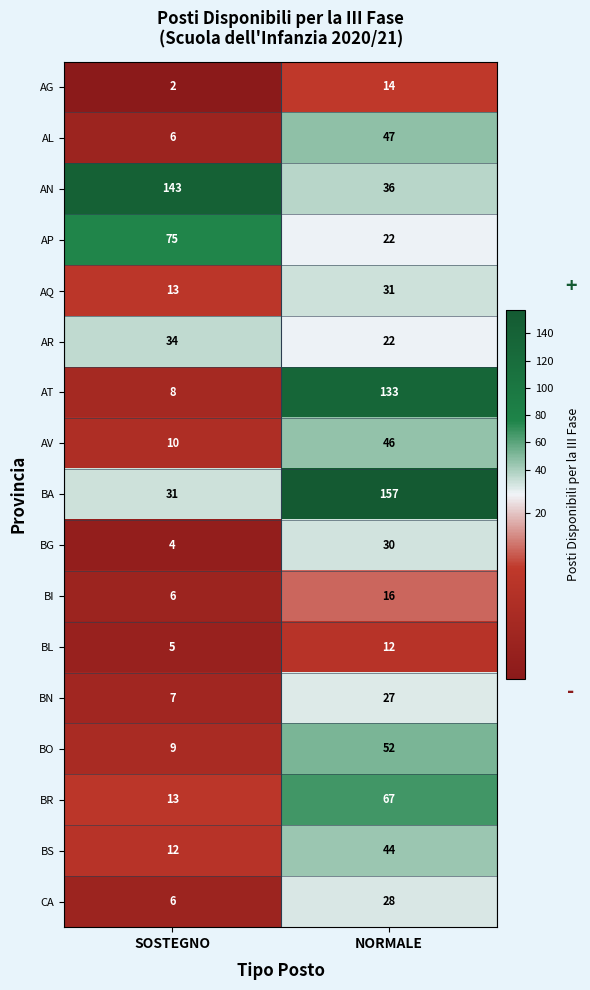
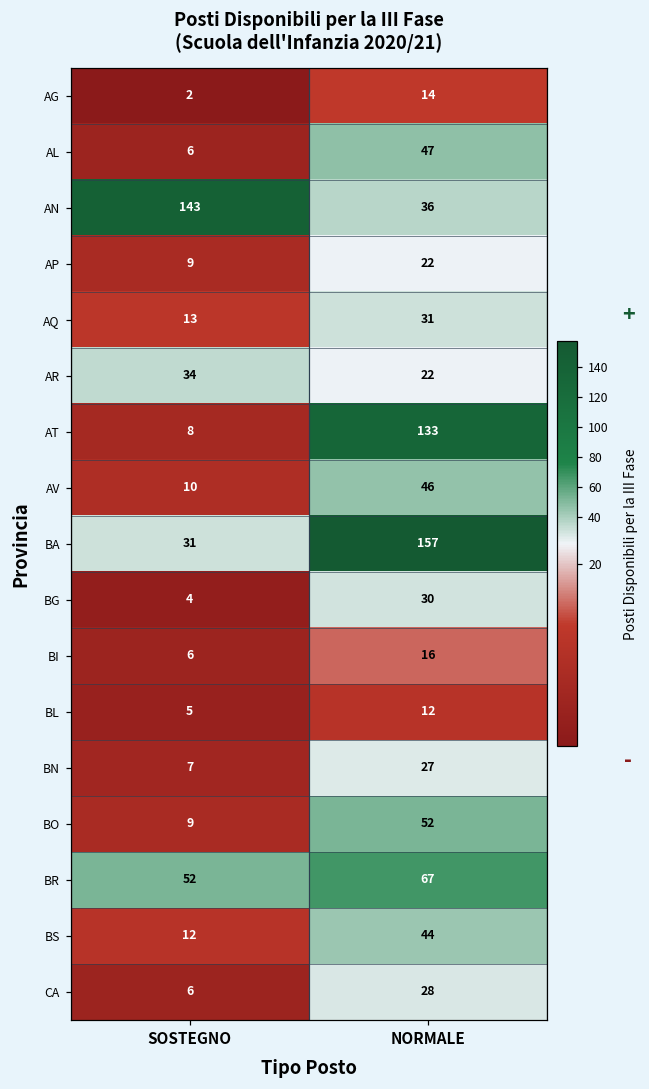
  {
    "AG": {
      "SOSTEGNO": 2,
      "NORMALE": 14
    },
    "AL": {
      "SOSTEGNO": 6,
      "NORMALE": 47
    },
    "AN": {
      "SOSTEGNO": 143,
      "NORMALE": 36
    },
    "AP": {
-     "SOSTEGNO": 75,
+     "SOSTEGNO": 9,
      "NORMALE": 22
    },
    "AQ": {
      "SOSTEGNO": 13,
      "NORMALE": 31
    },
    "AR": {
      "SOSTEGNO": 34,
      "NORMALE": 22
    },
    "AT": {
      "SOSTEGNO": 8,
      "NORMALE": 133
    },
    "AV": {
      "SOSTEGNO": 10,
      "NORMALE": 46
    },
    "BA": {
      "SOSTEGNO": 31,
      "NORMALE": 157
    },
    "BG": {
      "SOSTEGNO": 4,
      "NORMALE": 30
    },
    "BI": {
      "SOSTEGNO": 6,
      "NORMALE": 16
    },
    "BL": {
      "SOSTEGNO": 5,
      "NORMALE": 12
    },
    "BN": {
      "SOSTEGNO": 7,
      "NORMALE": 27
    },
    "BO": {
      "SOSTEGNO": 9,
      "NORMALE": 52
    },
    "BR": {
-     "SOSTEGNO": 13,
+     "SOSTEGNO": 52,
      "NORMALE": 67
    },
    "BS": {
      "SOSTEGNO": 12,
      "NORMALE": 44
    },
    "CA": {
      "SOSTEGNO": 6,
      "NORMALE": 28
    }
  }
